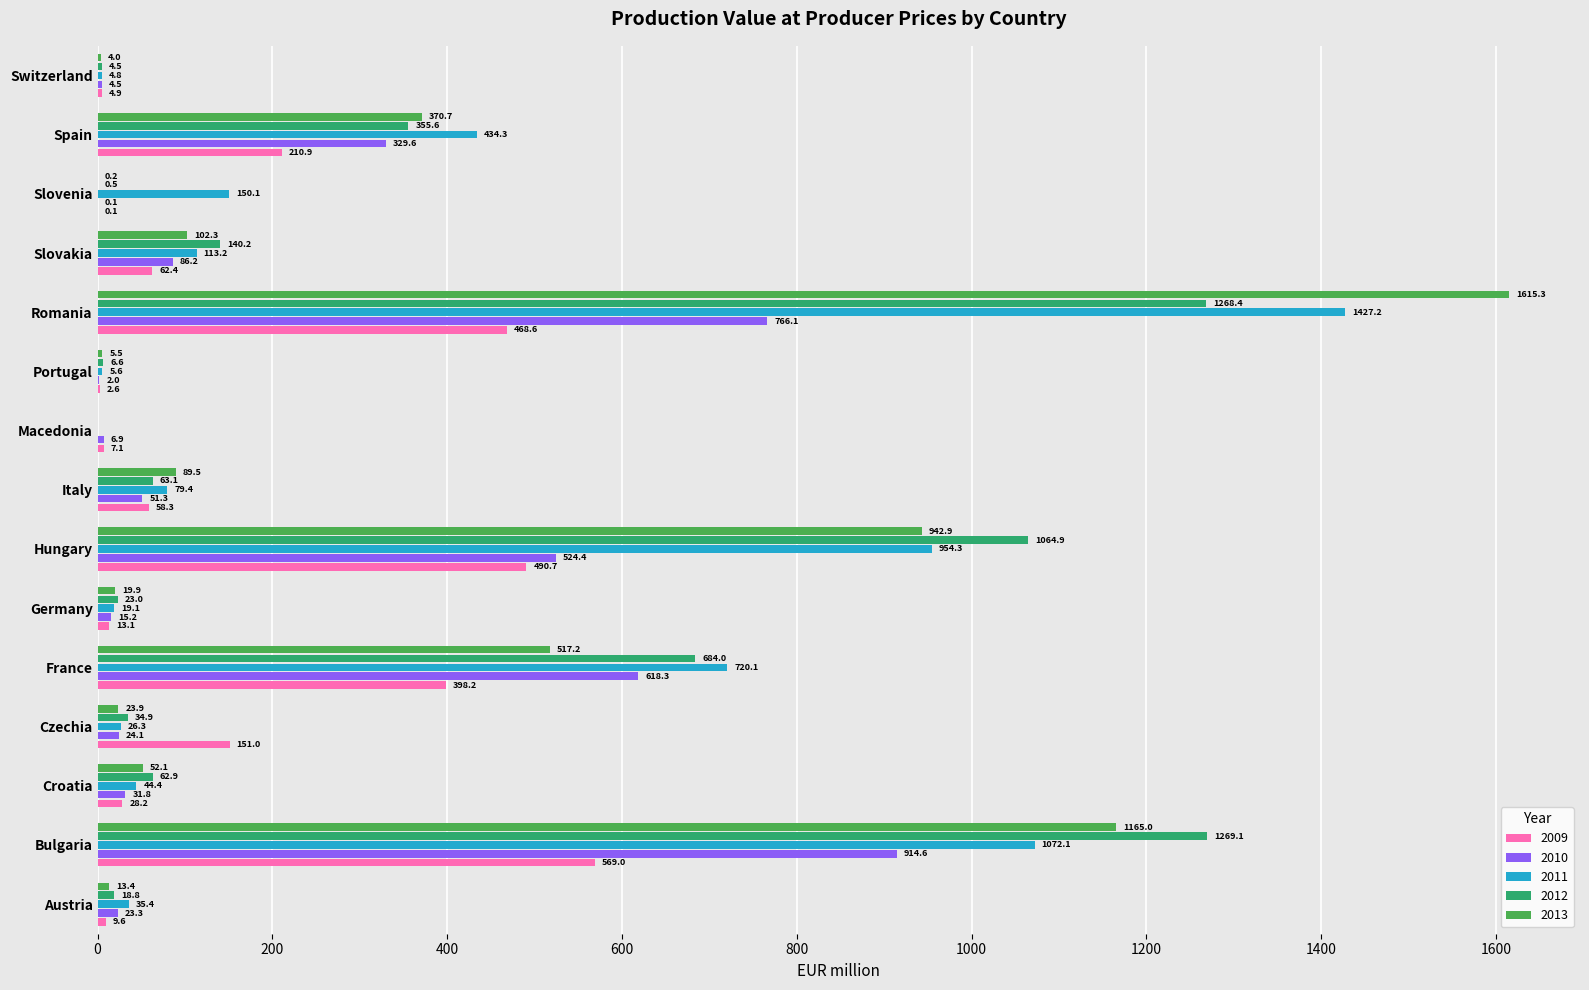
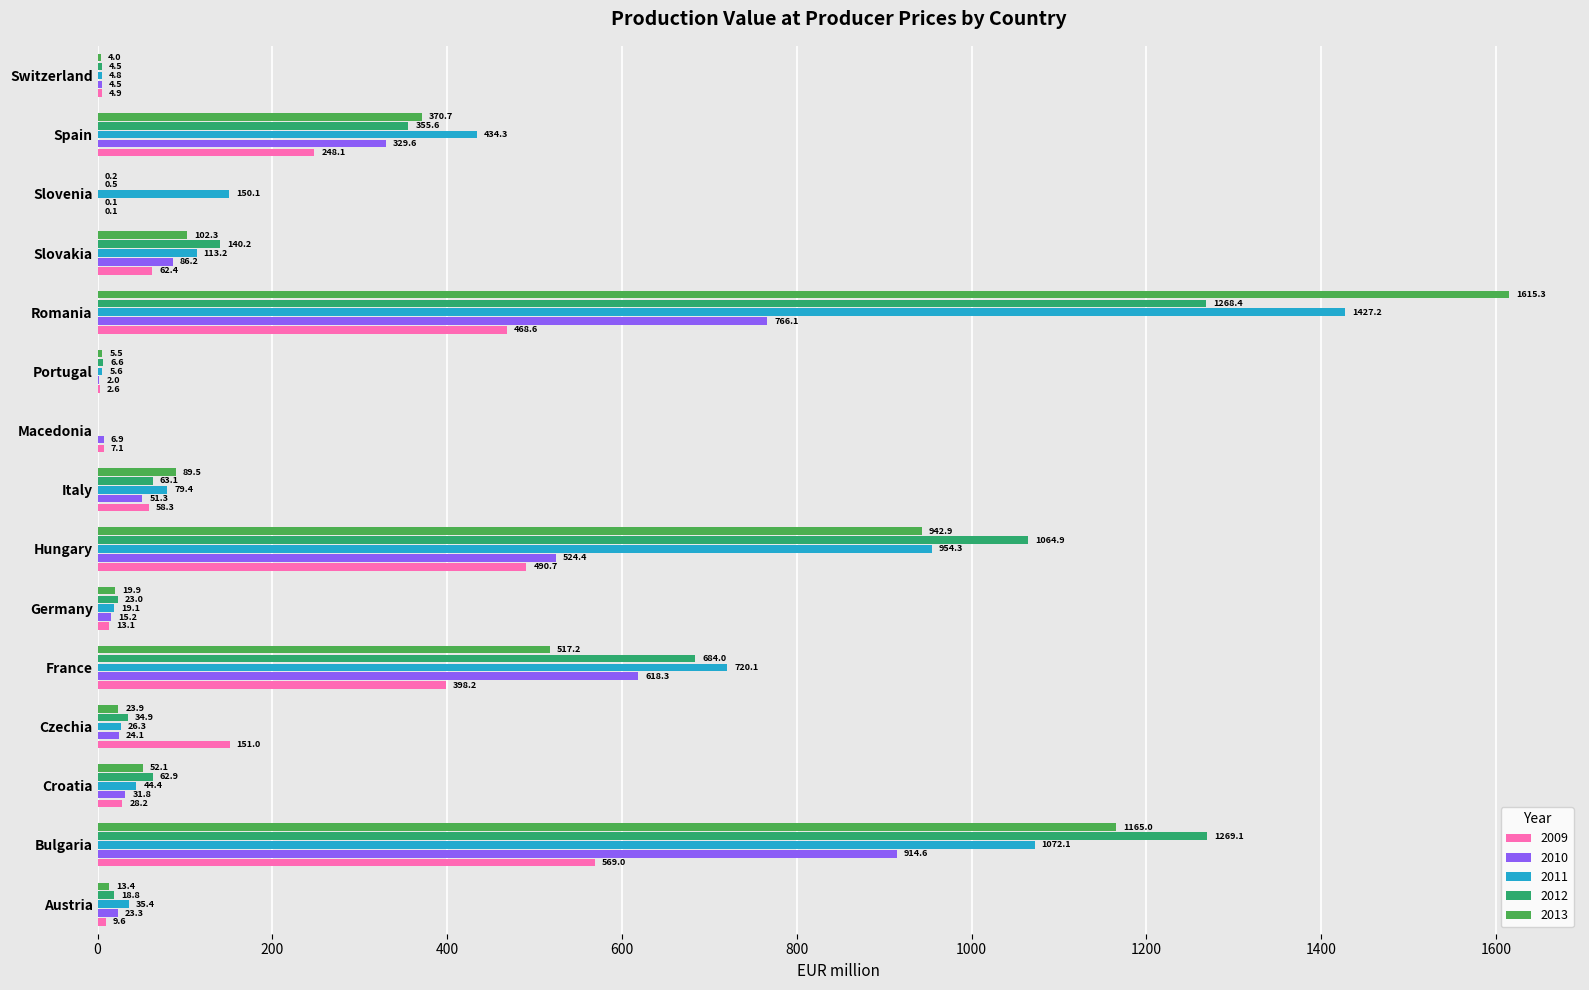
  {
    "2009": {
      "Switzerland": 4.9,
-     "Spain": 210.9,
+     "Spain": 248.1,
      "Slovenia": 0.1,
      "Slovakia": 62.4,
      "Romania": 468.6,
      "Portugal": 2.6,
      "Macedonia": 7.1,
      "Italy": 58.3,
      "Hungary": 490.7,
      "Germany": 13.1,
      "France": 398.2,
      "Czechia": 151.0,
      "Croatia": 28.2,
      "Bulgaria": 569.0,
      "Austria": 9.6
    },
    "2010": {
      "Switzerland": 4.5,
      "Spain": 329.6,
      "Slovenia": 0.1,
      "Slovakia": 86.2,
      "Romania": 766.1,
      "Portugal": 2.0,
      "Macedonia": 6.9,
      "Italy": 51.3,
      "Hungary": 524.4,
      "Germany": 15.2,
      "France": 618.3,
      "Czechia": 24.1,
      "Croatia": 31.8,
      "Bulgaria": 914.6,
      "Austria": 23.3
    },
    "2011": {
      "Switzerland": 4.8,
      "Spain": 434.3,
      "Slovenia": 150.1,
      "Slovakia": 113.2,
      "Romania": 1427.2,
      "Portugal": 5.6,
      "Italy": 79.4,
      "Hungary": 954.3,
      "Germany": 19.1,
      "France": 720.1,
      "Czechia": 26.3,
      "Croatia": 44.4,
      "Bulgaria": 1072.1,
      "Austria": 35.4
    }
  }
